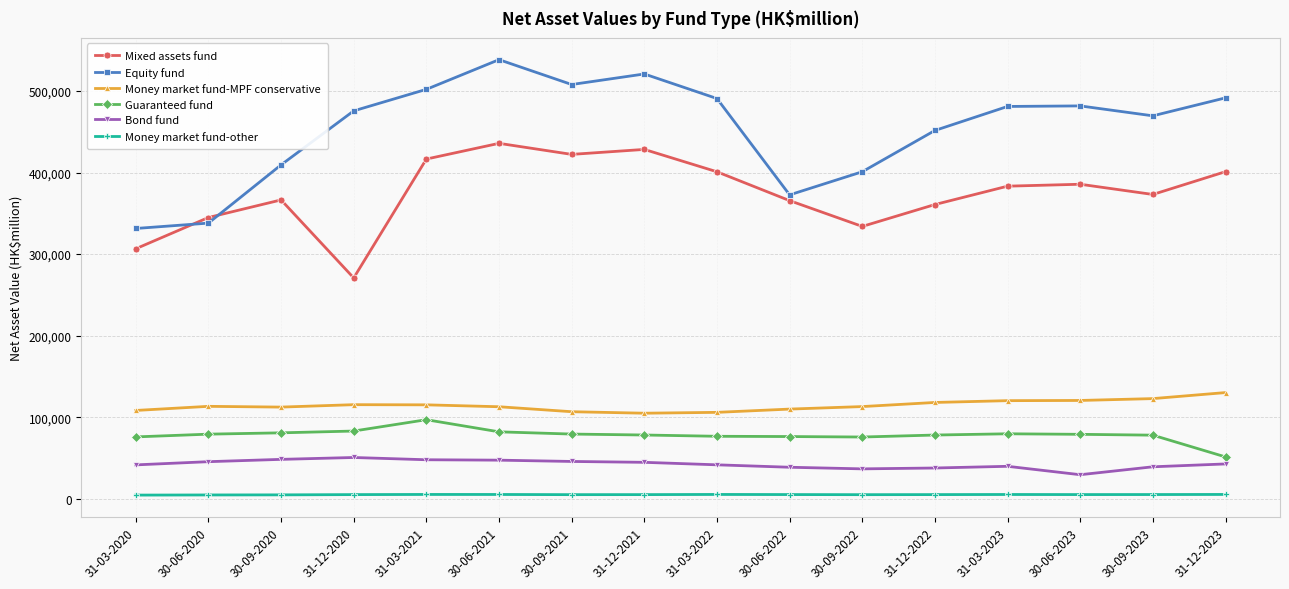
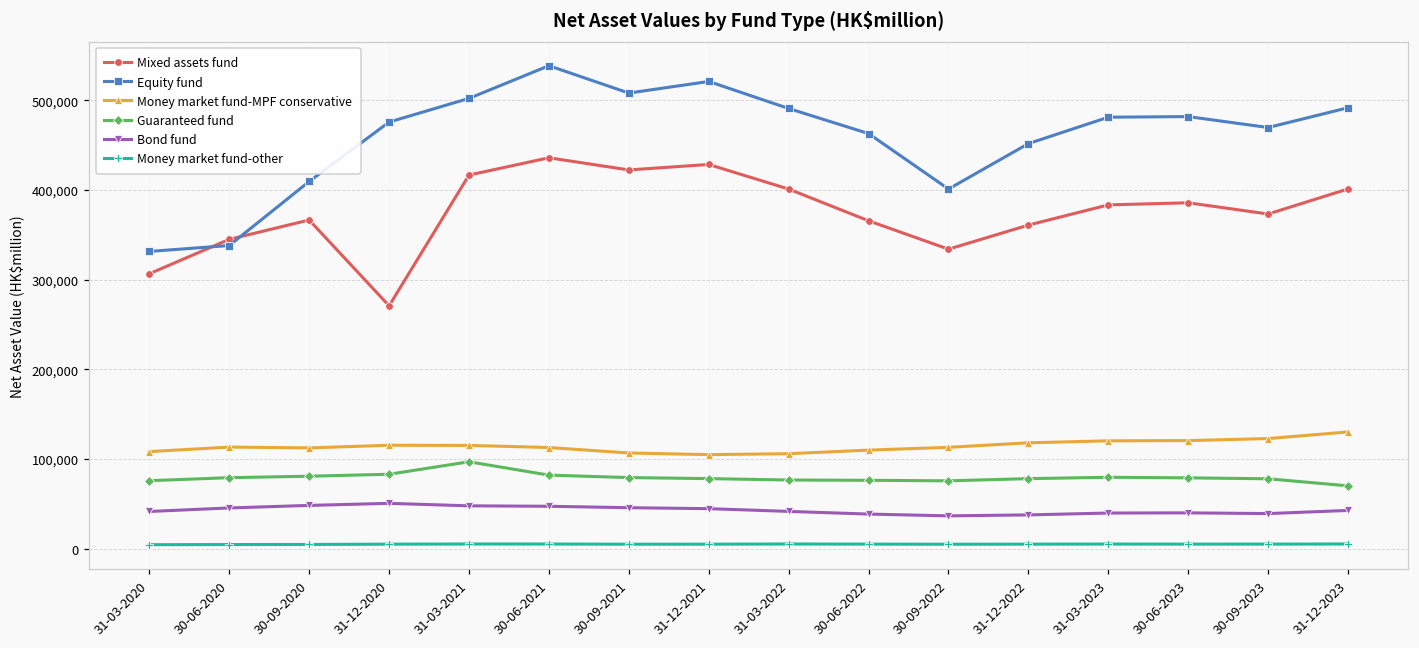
  {
    "Mixed assets fund": {
      "31-03-2020": "310,000",
      "30-06-2020": "340,000",
      "30-09-2020": "370,000",
      "31-12-2020": "270,000",
      "31-03-2021": "420,000",
      "30-06-2021": "440,000",
      "30-09-2021": "420,000",
      "31-12-2021": "430,000",
      "31-03-2022": "400,000",
      "30-06-2022": "370,000",
      "30-09-2022": "330,000",
      "31-12-2022": "360,000",
      "31-03-2023": "380,000",
      "30-06-2023": "390,000",
      "30-09-2023": "370,000",
      "31-12-2023": "400,000"
    },
    "Equity fund": {
      "31-03-2020": "330,000",
      "30-06-2020": "340,000",
      "30-09-2020": "410,000",
      "31-12-2020": "480,000",
      "31-03-2021": "500,000",
      "30-06-2021": "540,000",
      "30-09-2021": "510,000",
      "31-12-2021": "520,000",
      "31-03-2022": "490,000",
-     "30-06-2022": "370,000",
+     "30-06-2022": "460,000",
      "30-09-2022": "400,000",
      "31-12-2022": "450,000",
      "31-03-2023": "480,000",
      "30-06-2023": "480,000",
      "30-09-2023": "470,000",
      "31-12-2023": "490,000"
    },
    "Money market fund-MPF conservative": {
      "31-03-2020": "110,000",
      "30-06-2020": "110,000",
      "30-09-2020": "110,000",
      "31-12-2020": "120,000",
      "31-03-2021": "120,000",
      "30-06-2021": "110,000",
      "30-09-2021": "110,000",
      "31-12-2021": "100,000",
      "31-03-2022": "110,000",
      "30-06-2022": "110,000",
      "30-09-2022": "110,000",
      "31-12-2022": "120,000",
      "31-03-2023": "120,000",
      "30-06-2023": "120,000",
      "30-09-2023": "120,000",
      "31-12-2023": "130,000"
    },
    "Guaranteed fund": {
      "31-03-2020": "80,000",
      "30-06-2020": "80,000",
      "30-09-2020": "80,000",
      "31-12-2020": "80,000",
      "31-03-2021": "100,000",
      "30-06-2021": "80,000",
      "30-09-2021": "80,000",
      "31-12-2021": "80,000",
      "31-03-2022": "80,000",
      "30-06-2022": "80,000",
      "30-09-2022": "80,000",
      "31-12-2022": "80,000",
      "31-03-2023": "80,000",
      "30-06-2023": "80,000",
      "30-09-2023": "80,000",
-     "31-12-2023": "50,000"
+     "31-12-2023": "70,000"
    },
    "Bond fund": {
      "31-03-2020": "40,000",
      "30-06-2020": "50,000",
      "30-09-2020": "50,000",
      "31-12-2020": "50,000",
      "31-03-2021": "50,000",
      "30-06-2021": "50,000",
      "30-09-2021": "50,000",
      "31-12-2021": "40,000",
      "31-03-2022": "40,000",
      "30-06-2022": "40,000",
      "30-09-2022": "40,000",
      "31-12-2022": "40,000",
      "31-03-2023": "40,000",
-     "30-06-2023": "30,000",
+     "30-06-2023": "40,000",
      "30-09-2023": "40,000",
      "31-12-2023": "40,000"
    },
    "Money market fund-other": {
      "31-03-2020": "0",
      "30-06-2020": "0",
      "30-09-2020": "0",
      "31-12-2020": "10,000",
      "31-03-2021": "10,000",
      "30-06-2021": "10,000",
      "30-09-2021": "0",
      "31-12-2021": "0",
      "31-03-2022": "10,000",
      "30-06-2022": "10,000",
      "30-09-2022": "0",
      "31-12-2022": "10,000",
      "31-03-2023": "10,000",
      "30-06-2023": "10,000",
      "30-09-2023": "10,000",
      "31-12-2023": "10,000"
    }
  }
